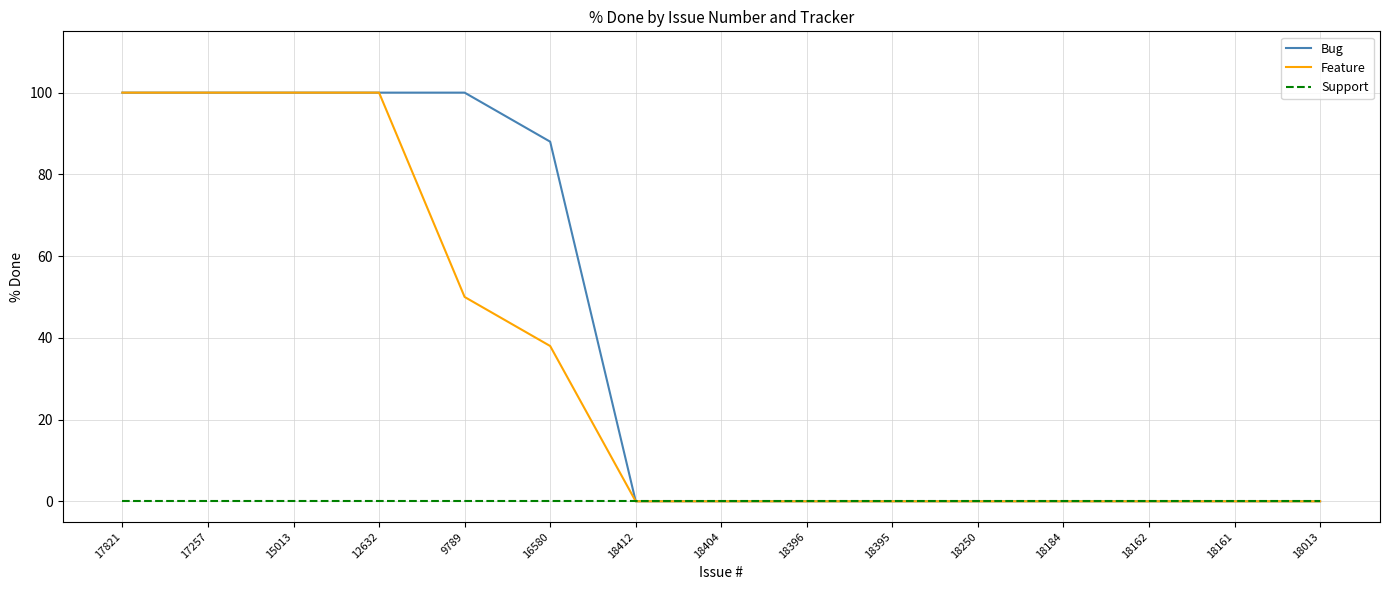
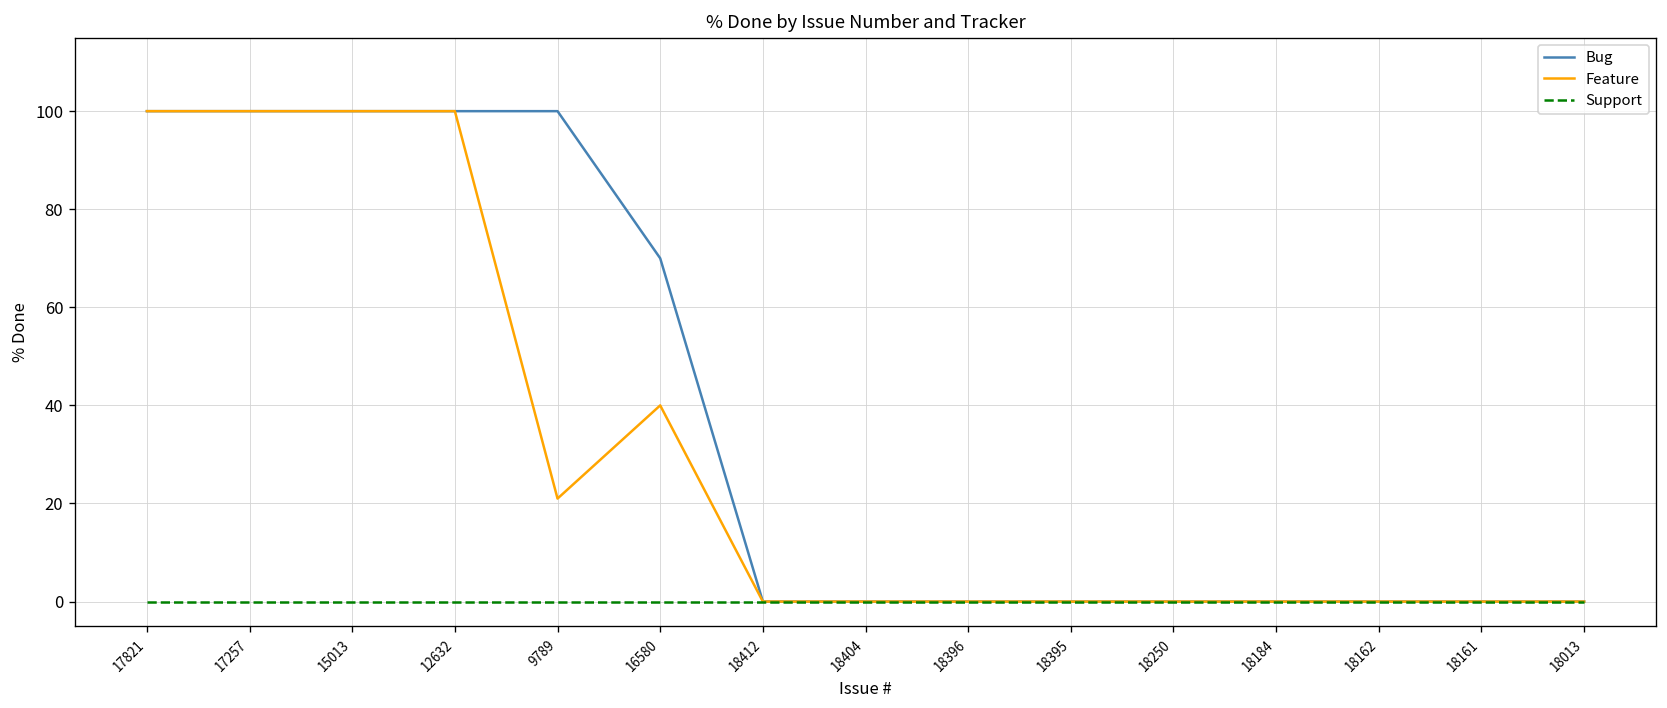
  {
    "Bug": {
      "9789": 100,
-     "16580": 88
+     "16580": 70
    },
    "Feature": {
-     "9789": 50,
-     "16580": 38
+     "9789": 21,
+     "16580": 40
    },
    "Support": {
      "17821": 0,
      "17257": 0,
      "15013": 0,
      "12632": 0,
      "9789": 0,
      "16580": 0
    }
  }
